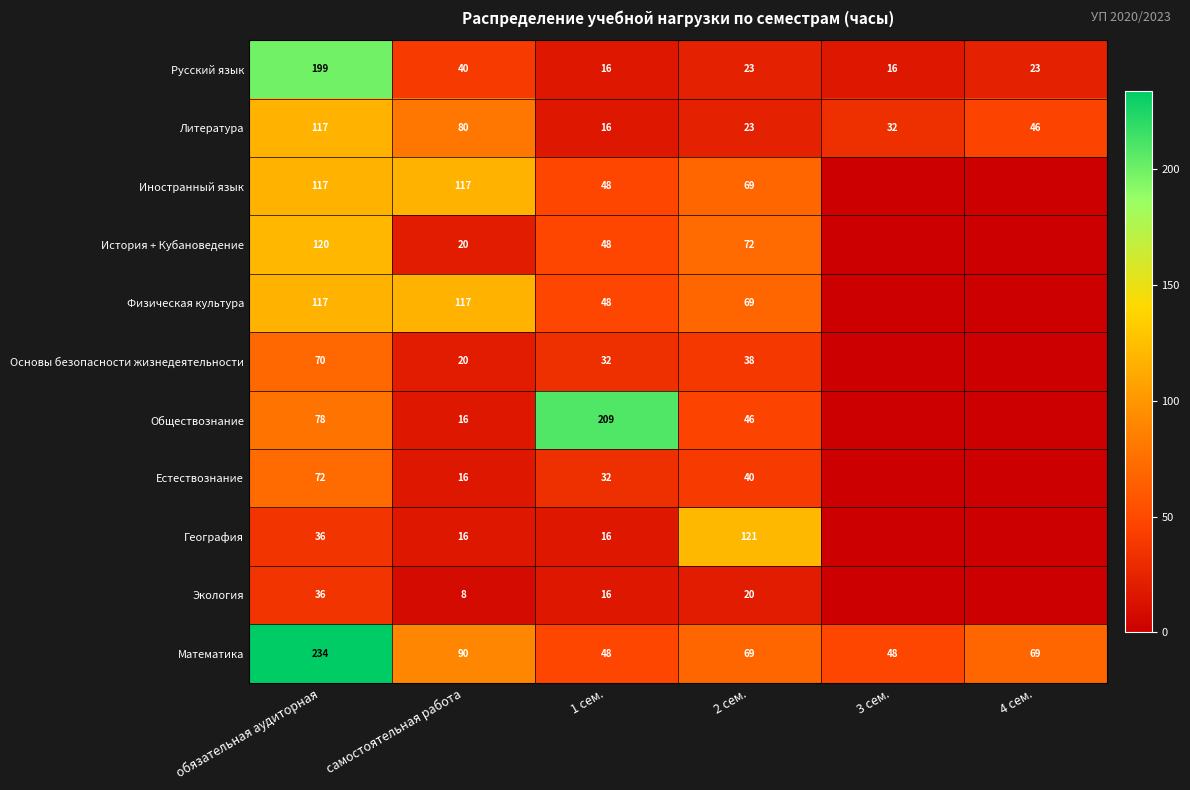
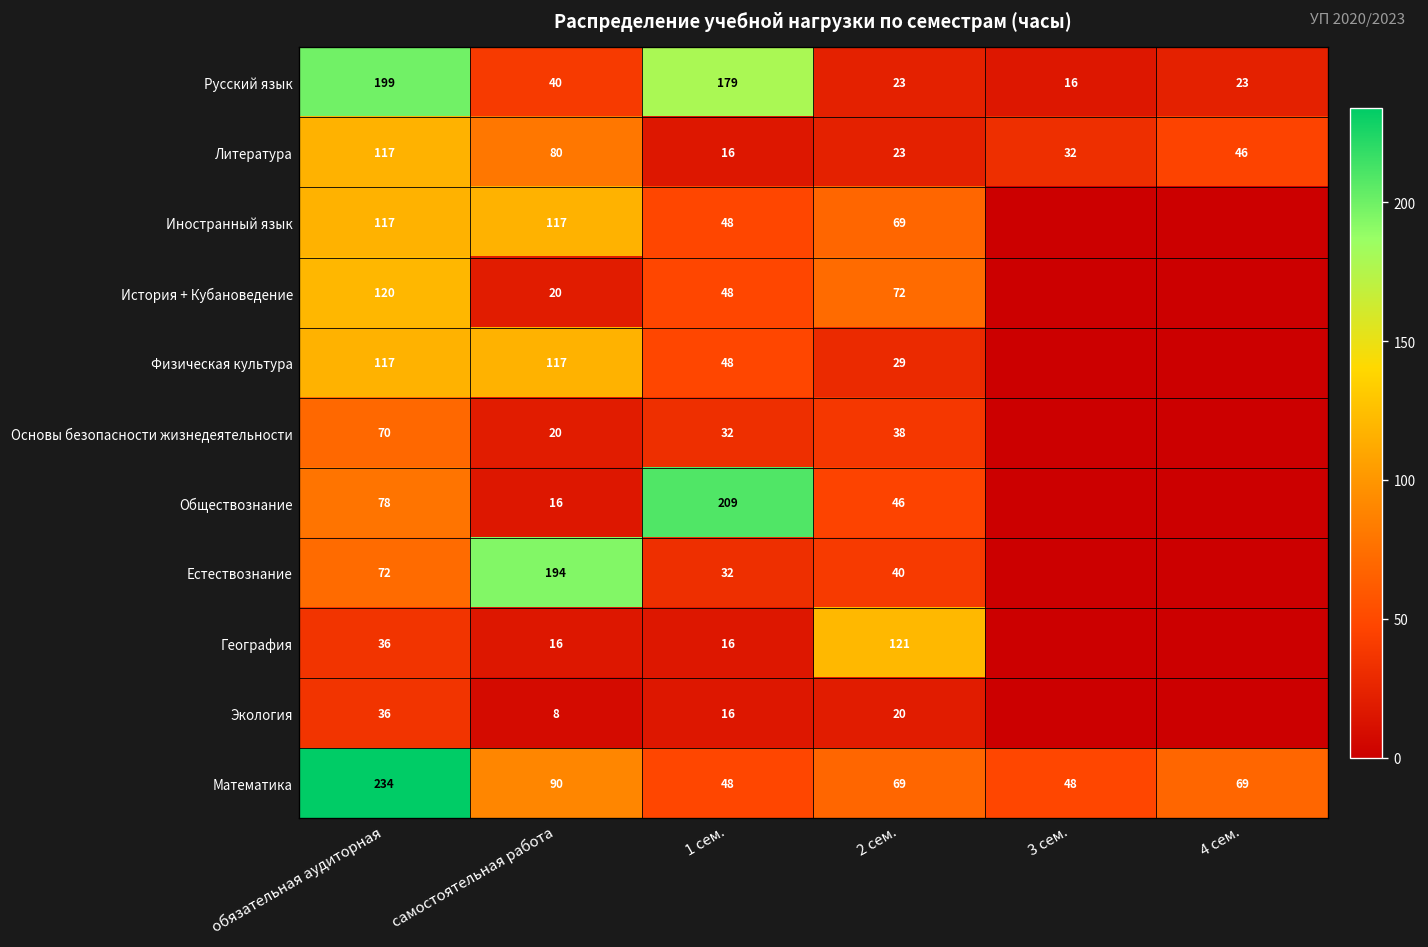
  {
    "Русский язык": {
      "обязательная аудиторная": 199,
      "самостоятельная работа": 40,
-     "1 сем.": 16,
+     "1 сем.": 179,
      "2 сем.": 23,
      "3 сем.": 16,
      "4 сем.": 23
    },
    "Литература": {
      "обязательная аудиторная": 117,
      "самостоятельная работа": 80,
      "1 сем.": 16,
      "2 сем.": 23,
      "3 сем.": 32,
      "4 сем.": 46
    },
    "Иностранный язык": {
      "обязательная аудиторная": 117,
      "самостоятельная работа": 117,
      "1 сем.": 48,
      "2 сем.": 69
    },
    "История + Кубановедение": {
      "обязательная аудиторная": 120,
      "самостоятельная работа": 20,
      "1 сем.": 48,
      "2 сем.": 72
    },
    "Физическая культура": {
      "обязательная аудиторная": 117,
      "самостоятельная работа": 117,
      "1 сем.": 48,
-     "2 сем.": 69
+     "2 сем.": 29
    },
    "Основы безопасности жизнедеятельности": {
      "обязательная аудиторная": 70,
      "самостоятельная работа": 20,
      "1 сем.": 32,
      "2 сем.": 38
    },
    "Обществознание": {
      "обязательная аудиторная": 78,
      "самостоятельная работа": 16,
      "1 сем.": 209,
      "2 сем.": 46
    },
    "Естествознание": {
      "обязательная аудиторная": 72,
-     "самостоятельная работа": 16,
+     "самостоятельная работа": 194,
      "1 сем.": 32,
      "2 сем.": 40
    },
    "География": {
      "обязательная аудиторная": 36,
      "самостоятельная работа": 16,
      "1 сем.": 16,
      "2 сем.": 121
    },
    "Экология": {
      "обязательная аудиторная": 36,
      "самостоятельная работа": 8,
      "1 сем.": 16,
      "2 сем.": 20
    },
    "Математика": {
      "обязательная аудиторная": 234,
      "самостоятельная работа": 90,
      "1 сем.": 48,
      "2 сем.": 69,
      "3 сем.": 48,
      "4 сем.": 69
    }
  }
